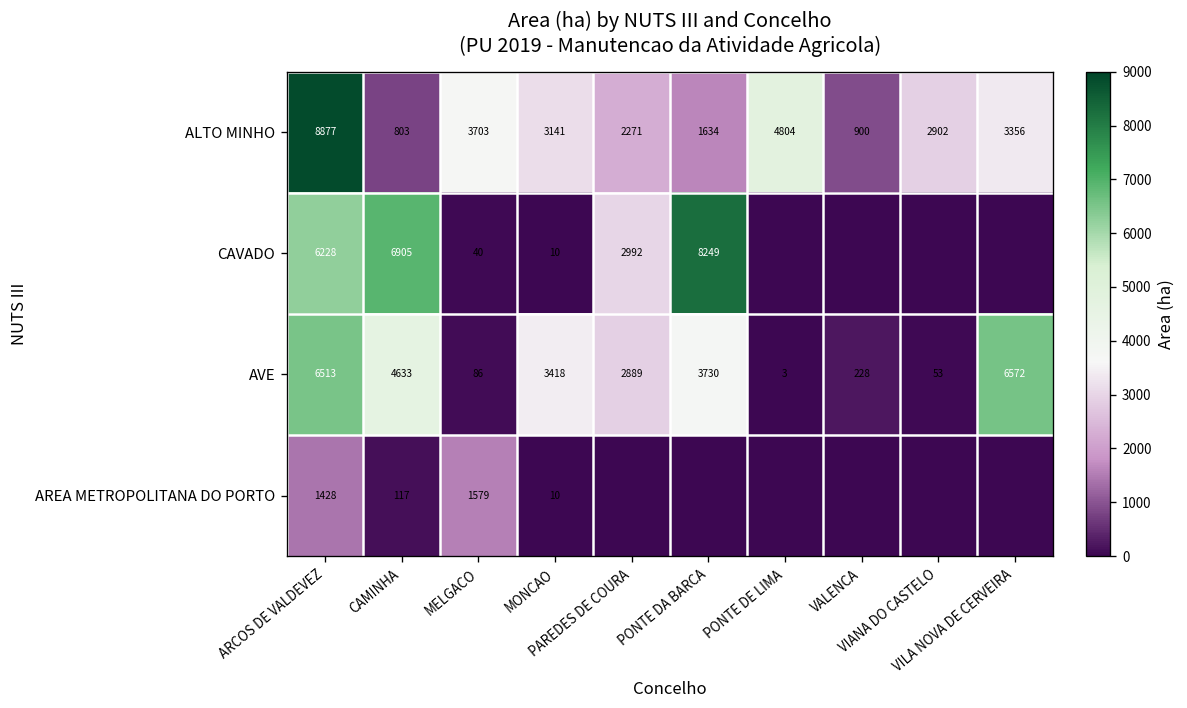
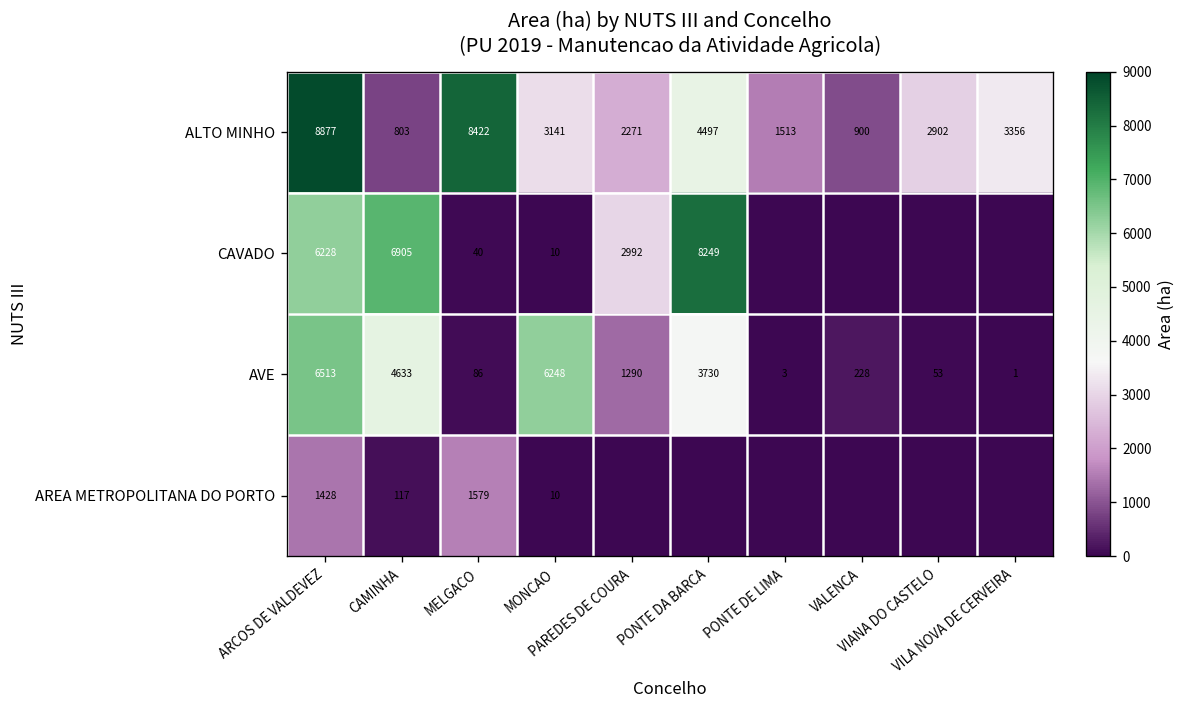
  {
    "ALTO MINHO": {
      "ARCOS DE VALDEVEZ": 8877,
      "CAMINHA": 803,
-     "MELGACO": 3703,
+     "MELGACO": 8422,
      "MONCAO": 3141,
      "PAREDES DE COURA": 2271,
-     "PONTE DA BARCA": 1634,
-     "PONTE DE LIMA": 4804,
+     "PONTE DA BARCA": 4497,
+     "PONTE DE LIMA": 1513,
      "VALENCA": 900,
      "VIANA DO CASTELO": 2902,
      "VILA NOVA DE CERVEIRA": 3356
    },
    "CAVADO": {
      "ARCOS DE VALDEVEZ": 6228,
      "CAMINHA": 6905,
      "MELGACO": 40,
      "MONCAO": 10,
      "PAREDES DE COURA": 2992,
      "PONTE DA BARCA": 8249
    },
    "AVE": {
      "ARCOS DE VALDEVEZ": 6513,
      "CAMINHA": 4633,
      "MELGACO": 86,
-     "MONCAO": 3418,
-     "PAREDES DE COURA": 2889,
+     "MONCAO": 6248,
+     "PAREDES DE COURA": 1290,
      "PONTE DA BARCA": 3730,
      "PONTE DE LIMA": 3,
      "VALENCA": 228,
      "VIANA DO CASTELO": 53,
-     "VILA NOVA DE CERVEIRA": 6572
+     "VILA NOVA DE CERVEIRA": 1
    },
    "AREA METROPOLITANA DO PORTO": {
      "ARCOS DE VALDEVEZ": 1428,
      "CAMINHA": 117,
      "MELGACO": 1579,
      "MONCAO": 10
    }
  }
